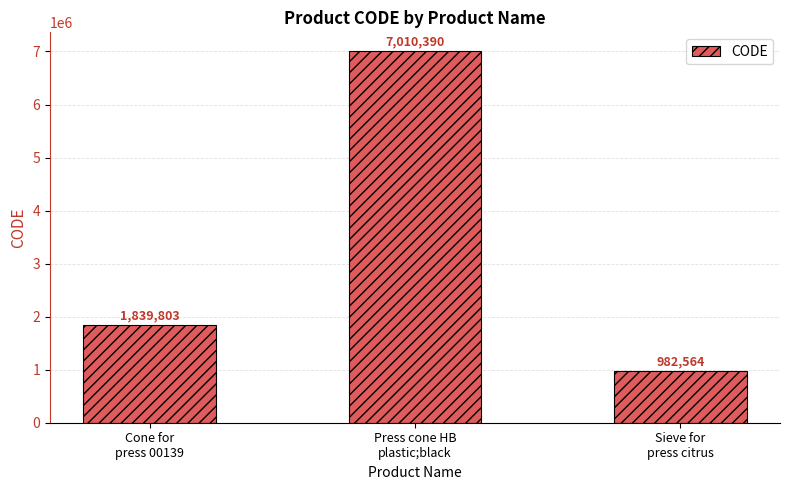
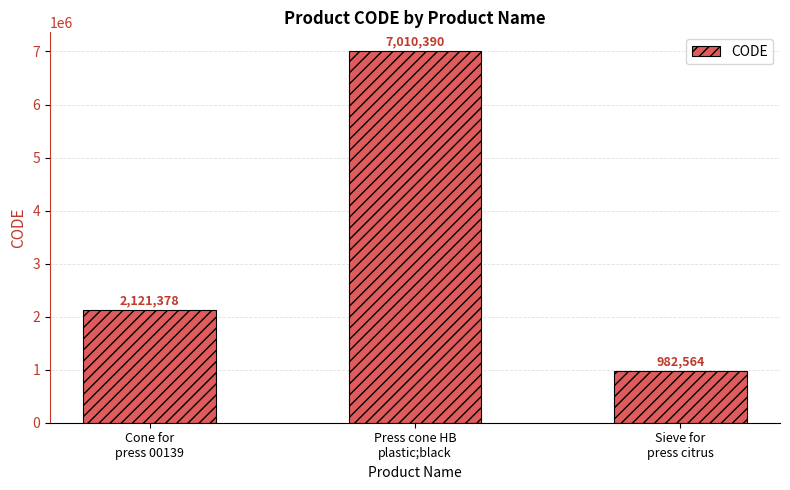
  {
-   "Cone for press 00139": "1,839,803",
+   "Cone for press 00139": "2,121,378",
    "Press cone HB plastic;black": "7,010,390",
    "Sieve for press citrus": "982,564"
  }
